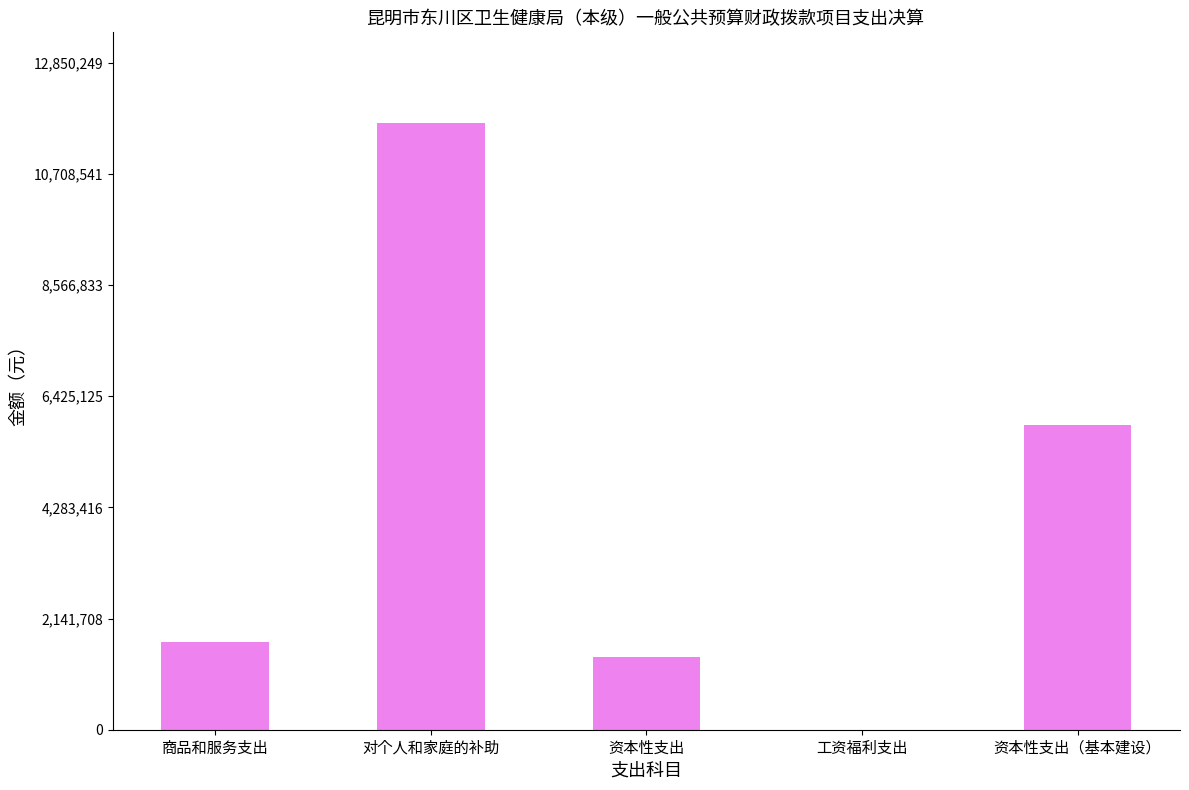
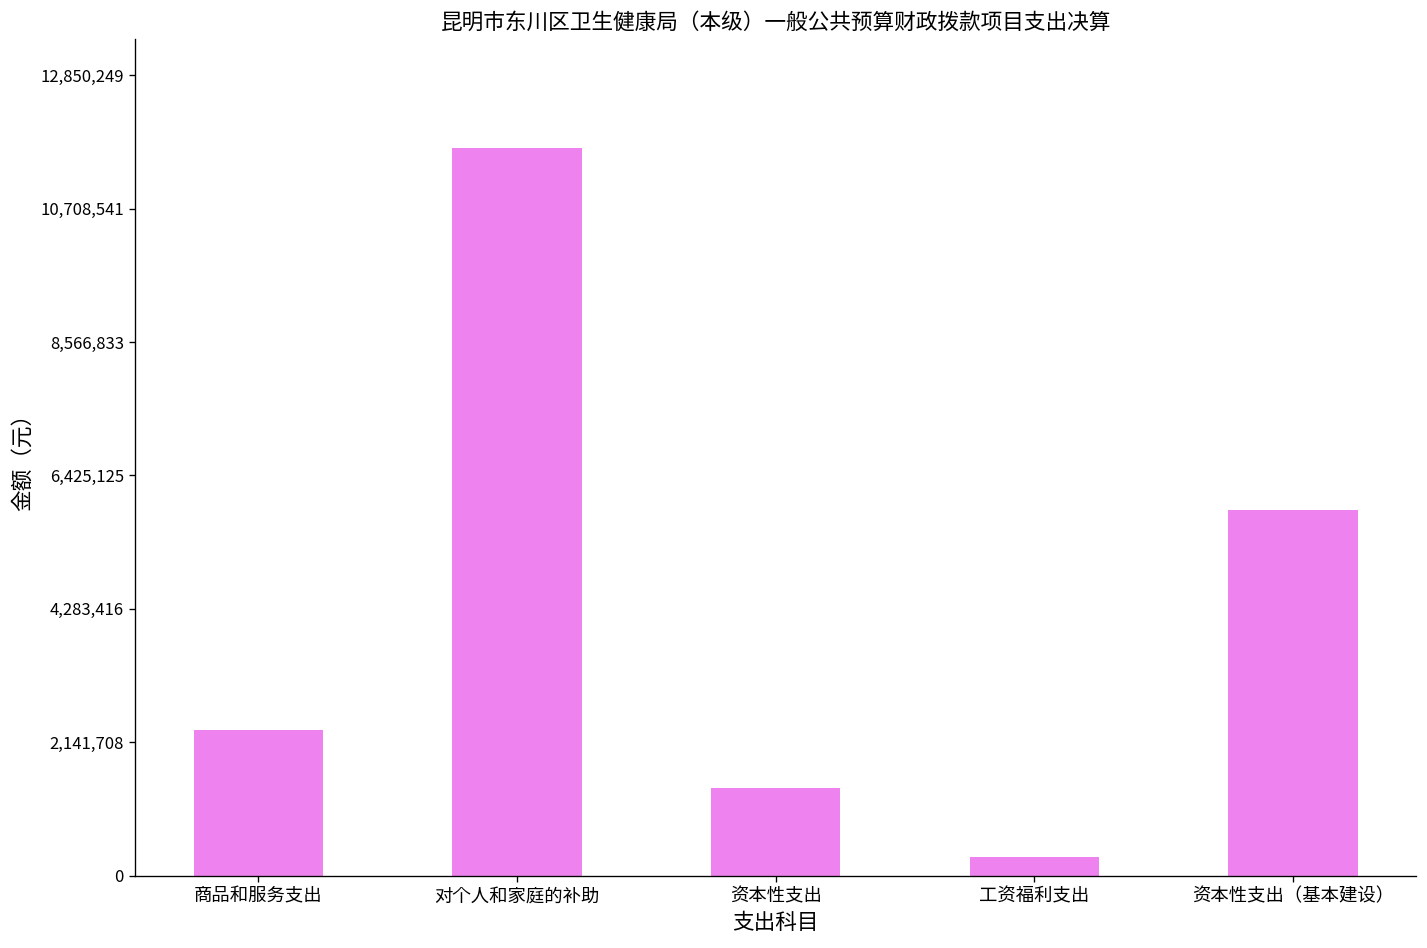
  {
-   "商品和服务支出": "1,700,000",
+   "商品和服务支出": "2,300,000",
    "对个人和家庭的补助": "11,700,000",
    "资本性支出": "1,400,000",
-   "工资福利支出": "0",
+   "工资福利支出": "300,000",
    "资本性支出（基本建设）": "5,900,000"
  }
